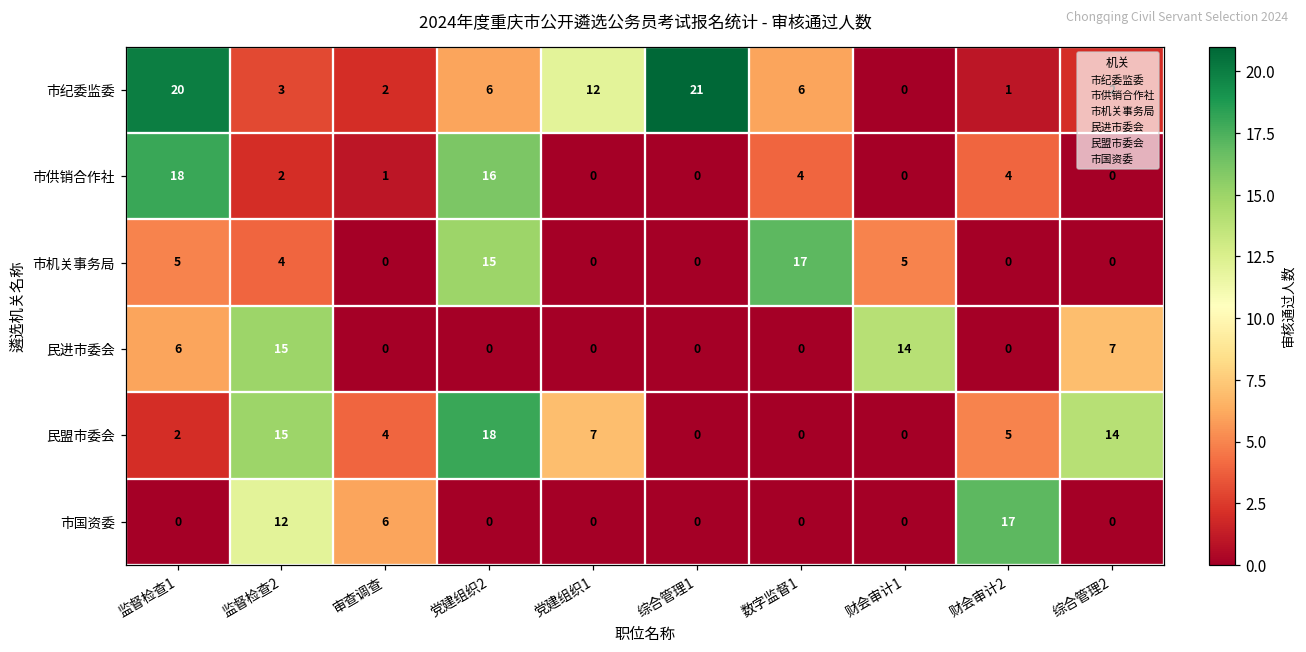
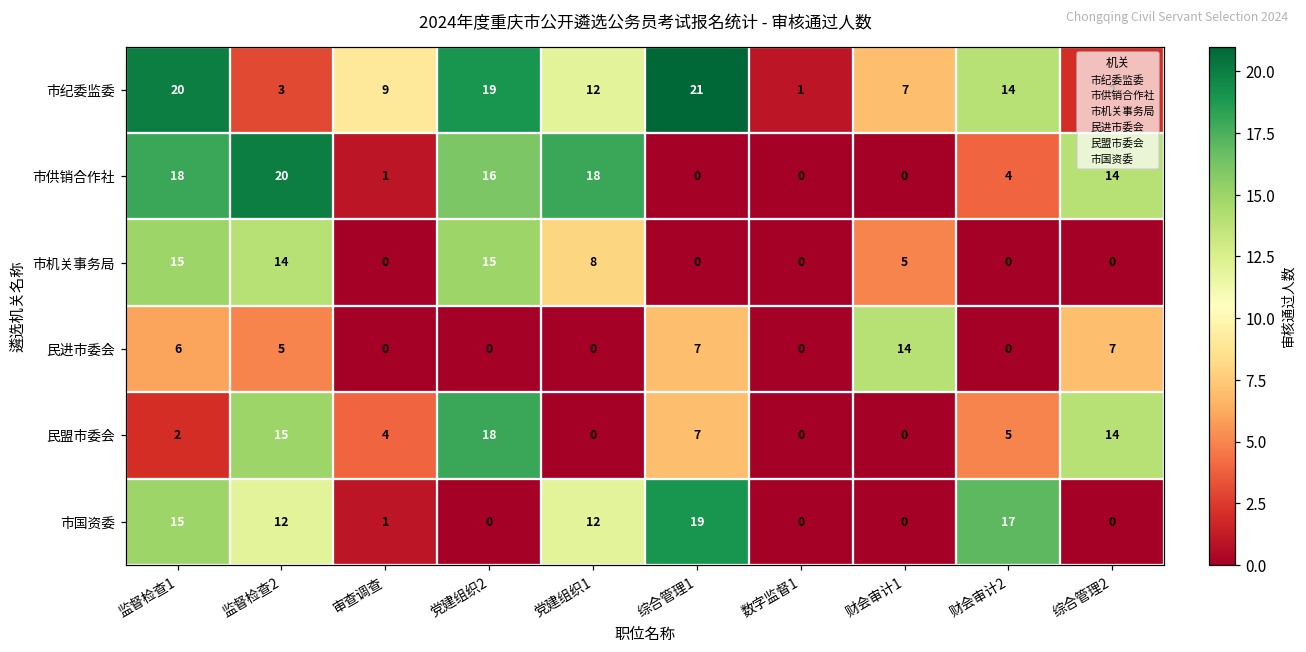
  {
    "市纪委监委": {
      "监督检查1": 20,
      "监督检查2": 3,
-     "审查调查": 2,
-     "党建组织2": 6,
+     "审查调查": 9,
+     "党建组织2": 19,
      "党建组织1": 12,
      "综合管理1": 21,
-     "数字监督1": 6,
-     "财会审计1": 0,
-     "财会审计2": 1
+     "数字监督1": 1,
+     "财会审计1": 7,
+     "财会审计2": 14
    },
    "市供销合作社": {
      "监督检查1": 18,
-     "监督检查2": 2,
+     "监督检查2": 20,
      "审查调查": 1,
      "党建组织2": 16,
-     "党建组织1": 0,
+     "党建组织1": 18,
      "综合管理1": 0,
-     "数字监督1": 4,
+     "数字监督1": 0,
      "财会审计1": 0,
      "财会审计2": 4,
-     "综合管理2": 0
+     "综合管理2": 14
    },
    "市机关事务局": {
-     "监督检查1": 5,
-     "监督检查2": 4,
+     "监督检查1": 15,
+     "监督检查2": 14,
      "审查调查": 0,
      "党建组织2": 15,
-     "党建组织1": 0,
+     "党建组织1": 8,
      "综合管理1": 0,
-     "数字监督1": 17,
+     "数字监督1": 0,
      "财会审计1": 5,
      "财会审计2": 0,
      "综合管理2": 0
    },
    "民进市委会": {
      "监督检查1": 6,
-     "监督检查2": 15,
+     "监督检查2": 5,
      "审查调查": 0,
      "党建组织2": 0,
      "党建组织1": 0,
-     "综合管理1": 0,
+     "综合管理1": 7,
      "数字监督1": 0,
      "财会审计1": 14,
      "财会审计2": 0,
      "综合管理2": 7
    },
    "民盟市委会": {
      "监督检查1": 2,
      "监督检查2": 15,
      "审查调查": 4,
      "党建组织2": 18,
-     "党建组织1": 7,
-     "综合管理1": 0,
+     "党建组织1": 0,
+     "综合管理1": 7,
      "数字监督1": 0,
      "财会审计1": 0,
      "财会审计2": 5,
      "综合管理2": 14
    },
    "市国资委": {
-     "监督检查1": 0,
+     "监督检查1": 15,
      "监督检查2": 12,
-     "审查调查": 6,
+     "审查调查": 1,
      "党建组织2": 0,
-     "党建组织1": 0,
-     "综合管理1": 0,
+     "党建组织1": 12,
+     "综合管理1": 19,
      "数字监督1": 0,
      "财会审计1": 0,
      "财会审计2": 17,
      "综合管理2": 0
    }
  }
